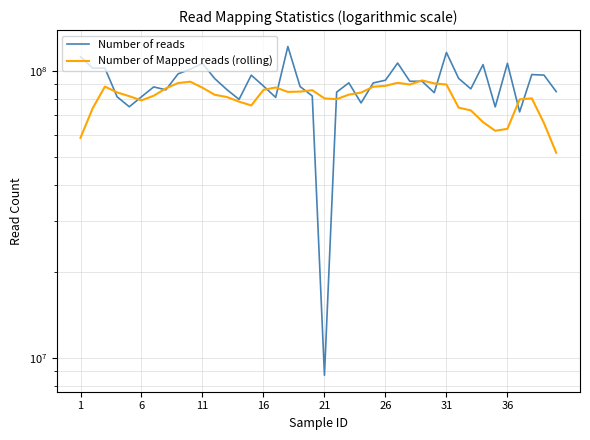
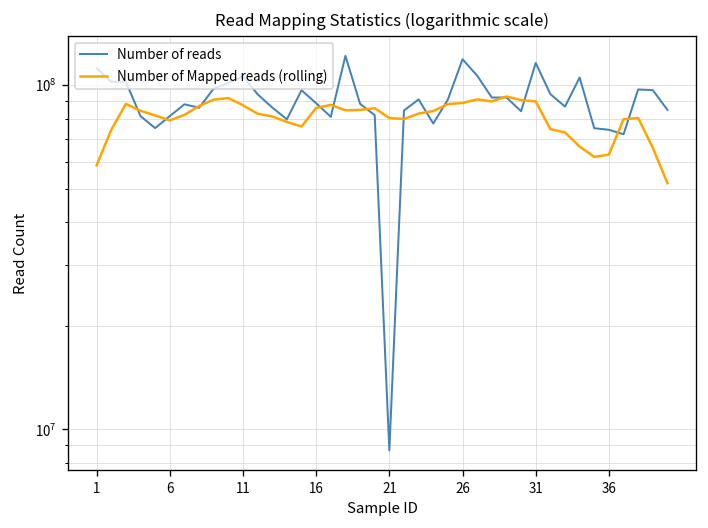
  {
    "Number of reads": {
      "6": 81000000,
      "16": 89000000,
      "21": 8700000,
-     "26": 93000000,
+     "26": 119000000,
      "31": 116000000,
-     "36": 106000000
+     "36": 74000000
    },
    "Number of Mapped reads (rolling)": {
      "1": 59000000,
      "6": 79000000,
      "11": 87000000,
      "16": 86000000,
      "21": 80000000,
      "26": 89000000,
      "31": 90000000,
      "36": 63000000
    }
  }
